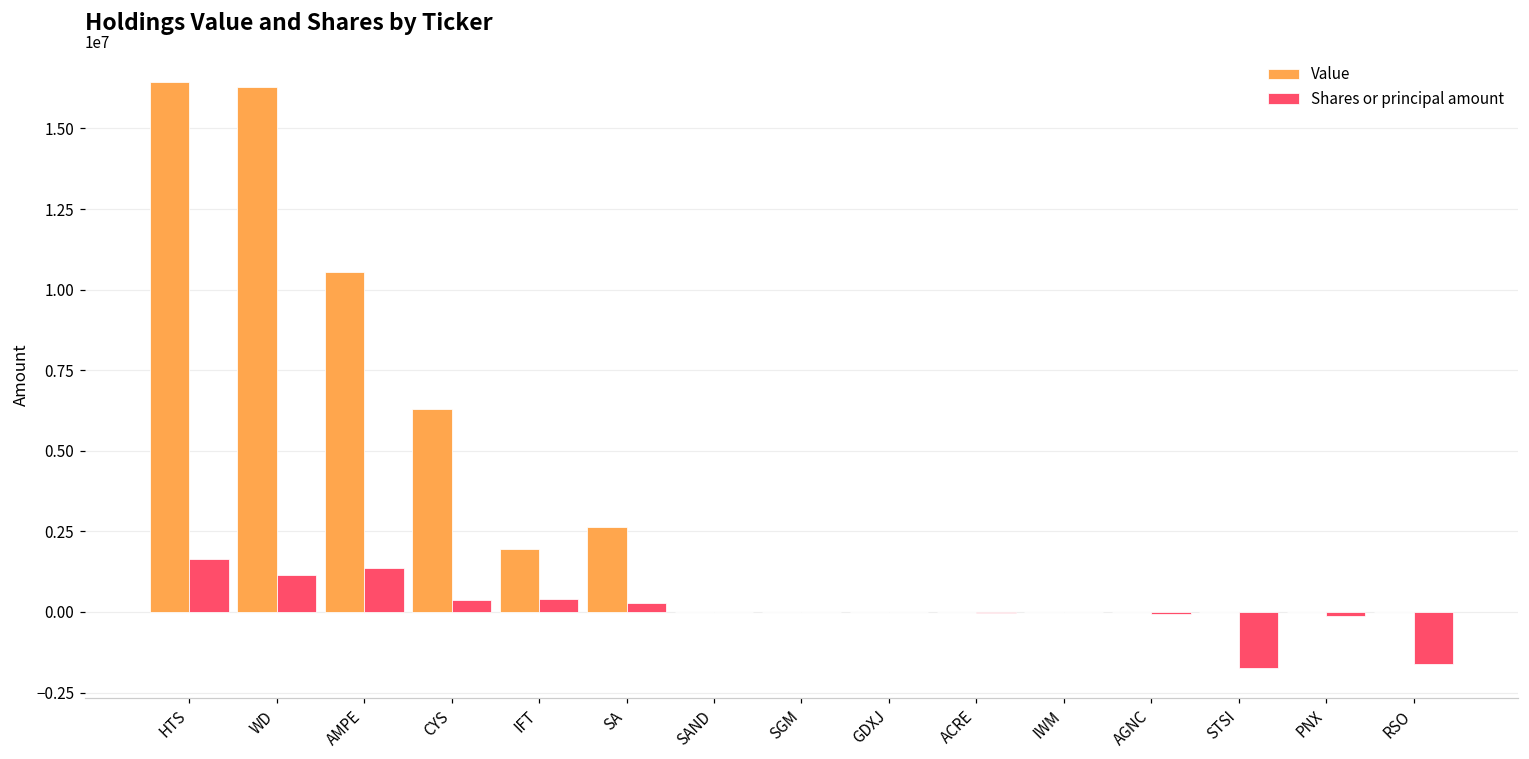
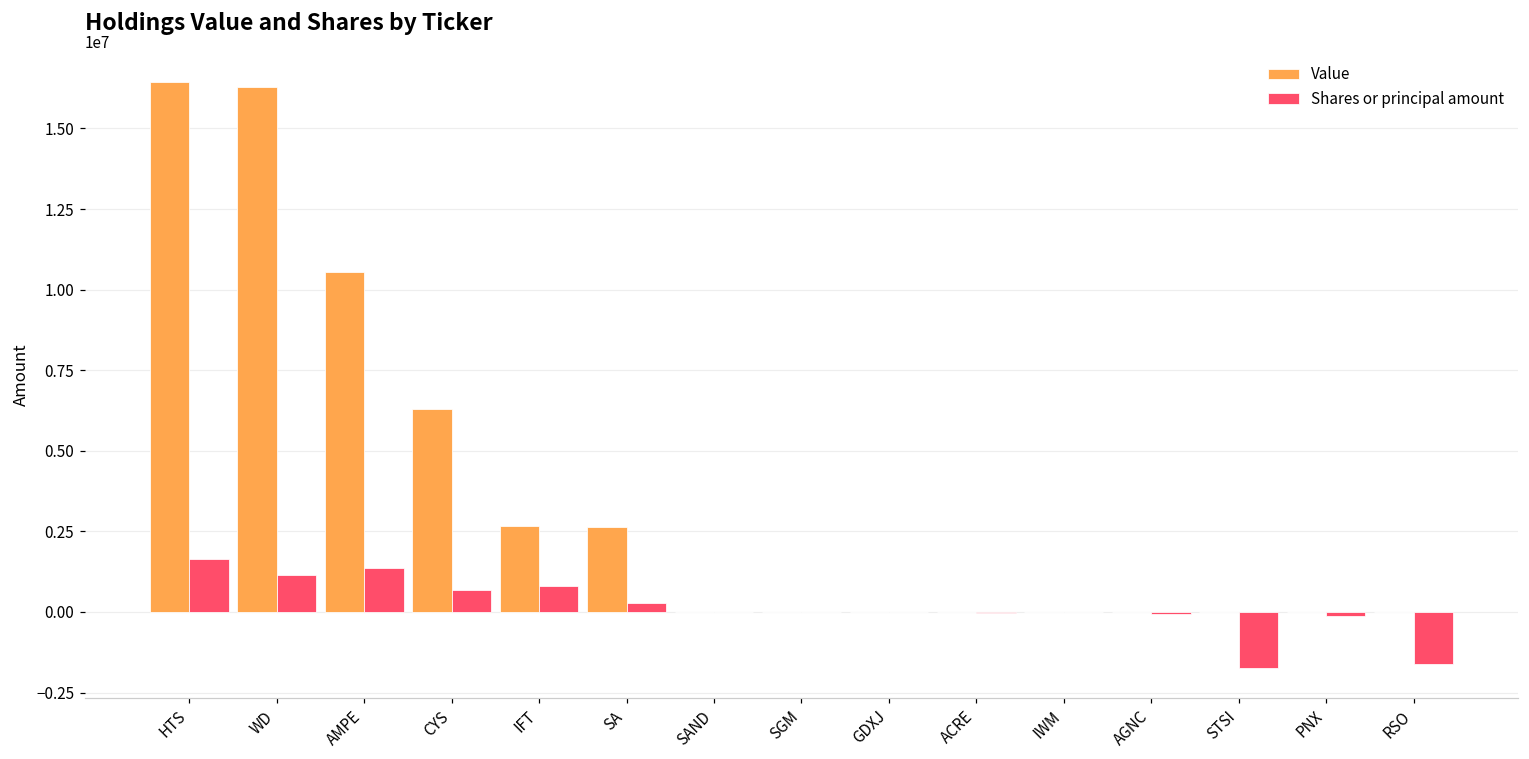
  {
    "Value": {
      "HTS": 16400000,
      "WD": 16300000,
      "AMPE": 10500000,
      "CYS": 6300000,
-     "IFT": 2000000,
+     "IFT": 2700000,
      "SA": 2600000,
      "SAND": 0,
      "SGM": 0,
      "GDXJ": 0,
      "ACRE": 0,
      "IWM": 0,
      "AGNC": 0,
      "STSI": 0,
      "PNX": 0,
      "RSO": 0
    },
    "Shares or principal amount": {
      "HTS": 1600000,
      "WD": 1200000,
      "AMPE": 1400000,
-     "CYS": 400000,
-     "IFT": 400000,
+     "CYS": 700000,
+     "IFT": 800000,
      "SA": 300000,
      "STSI": -1800000,
      "PNX": -100000,
      "RSO": -1600000
    }
  }
